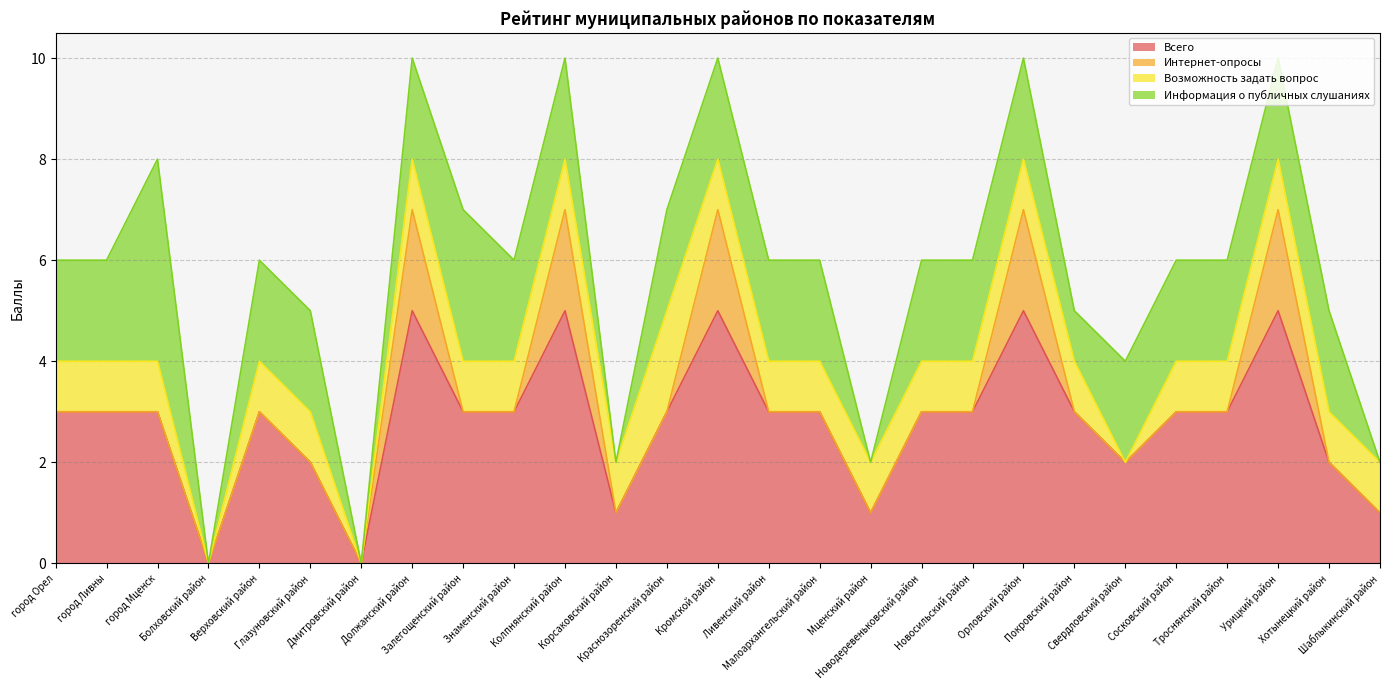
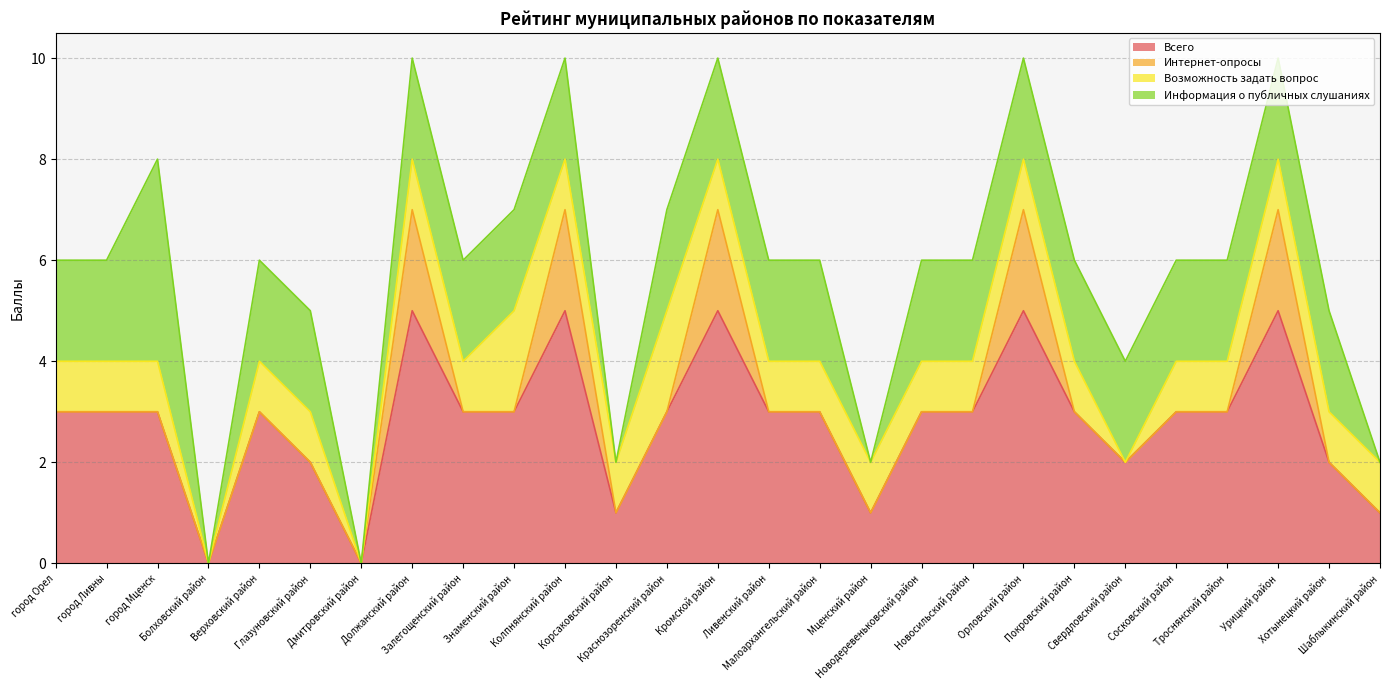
  {
    "Всего": {
      "Должанский район": 5,
      "Колпнянский район": 5,
      "Кромской район": 5,
      "Орловский район": 5,
      "Урицкий район": 5
    },
    "Интернет-опросы": {
      "Должанский район": 7,
      "Колпнянский район": 7,
      "Кромской район": 7,
      "Орловский район": 7,
      "Урицкий район": 7
    },
    "Возможность задать вопрос": {
      "город Орел": 1,
      "город Ливны": 1,
      "город Мценск": 1,
      "Верховский район": 1,
      "Глазуновский район": 1,
      "Должанский район": 1,
      "Залегощенский район": 1,
-     "Знаменский район": 1,
+     "Знаменский район": 2,
      "Колпнянский район": 1,
      "Краснозоренский район": 2,
      "Кромской район": 1,
      "Ливенский район": 1,
      "Малоархангельский район": 1,
      "Новодеревеньковский район": 1,
      "Новосильский район": 1,
      "Орловский район": 1,
      "Покровский район": 1,
      "Сосковский район": 1,
      "Троснянский район": 1,
      "Урицкий район": 1,
      "Хотынецкий район": 1
    },
    "Информация о публичных слушаниях": {
      "город Орел": 2,
      "город Ливны": 2,
      "город Мценск": 4,
      "Верховский район": 2,
      "Глазуновский район": 2,
      "Должанский район": 2,
-     "Залегощенский район": 3,
+     "Залегощенский район": 2,
      "Знаменский район": 2,
      "Колпнянский район": 2,
      "Краснозоренский район": 2,
      "Кромской район": 2,
      "Ливенский район": 2,
      "Малоархангельский район": 2,
      "Новодеревеньковский район": 2,
      "Новосильский район": 2,
      "Орловский район": 2,
-     "Покровский район": 1,
+     "Покровский район": 2,
      "Свердловский район": 2,
      "Сосковский район": 2,
      "Троснянский район": 2,
      "Хотынецкий район": 2
    }
  }
